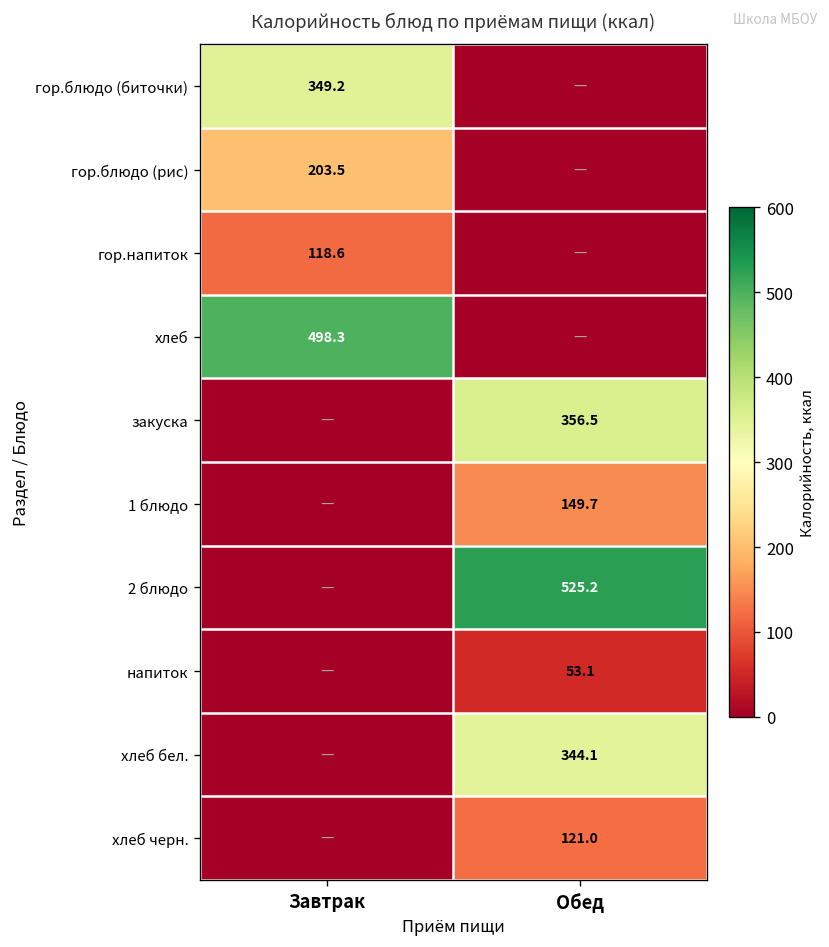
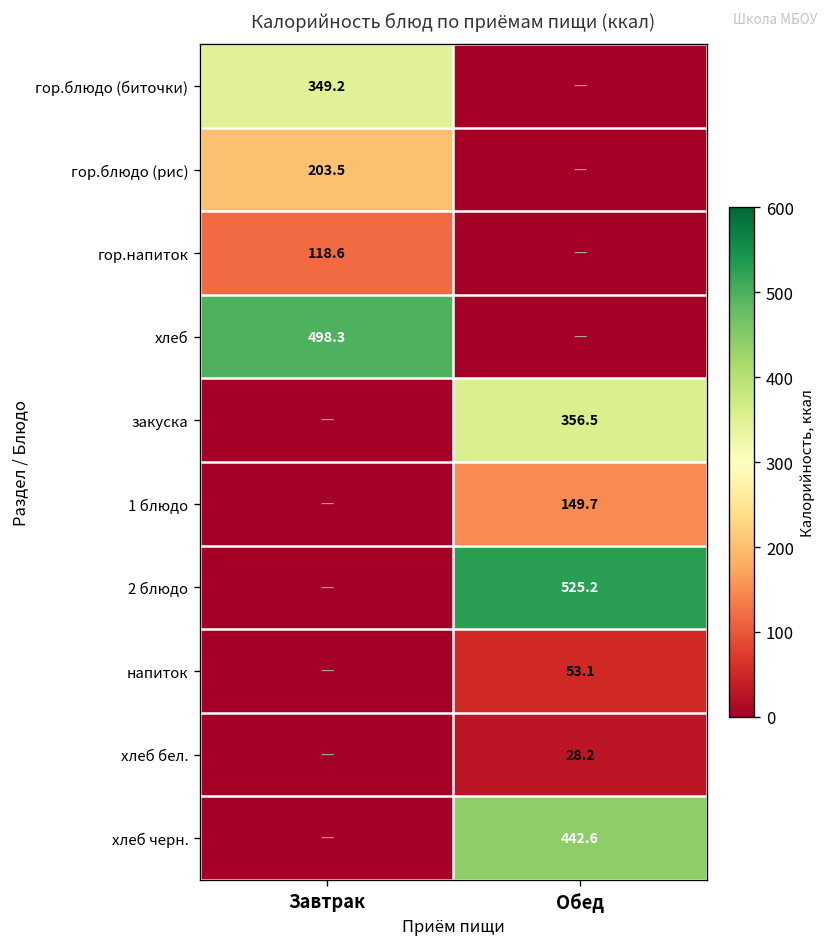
  {
    "гор.блюдо (биточки)": {
      "Завтрак": 349.2
    },
    "гор.блюдо (рис)": {
      "Завтрак": 203.5
    },
    "гор.напиток": {
      "Завтрак": 118.6
    },
    "хлеб": {
      "Завтрак": 498.3
    },
    "закуска": {
      "Обед": 356.5
    },
    "1 блюдо": {
      "Обед": 149.7
    },
    "2 блюдо": {
      "Обед": 525.2
    },
    "напиток": {
      "Обед": 53.1
    },
    "хлеб бел.": {
-     "Обед": 344.1
+     "Обед": 28.2
    },
    "хлеб черн.": {
-     "Обед": 121.0
+     "Обед": 442.6
    }
  }
